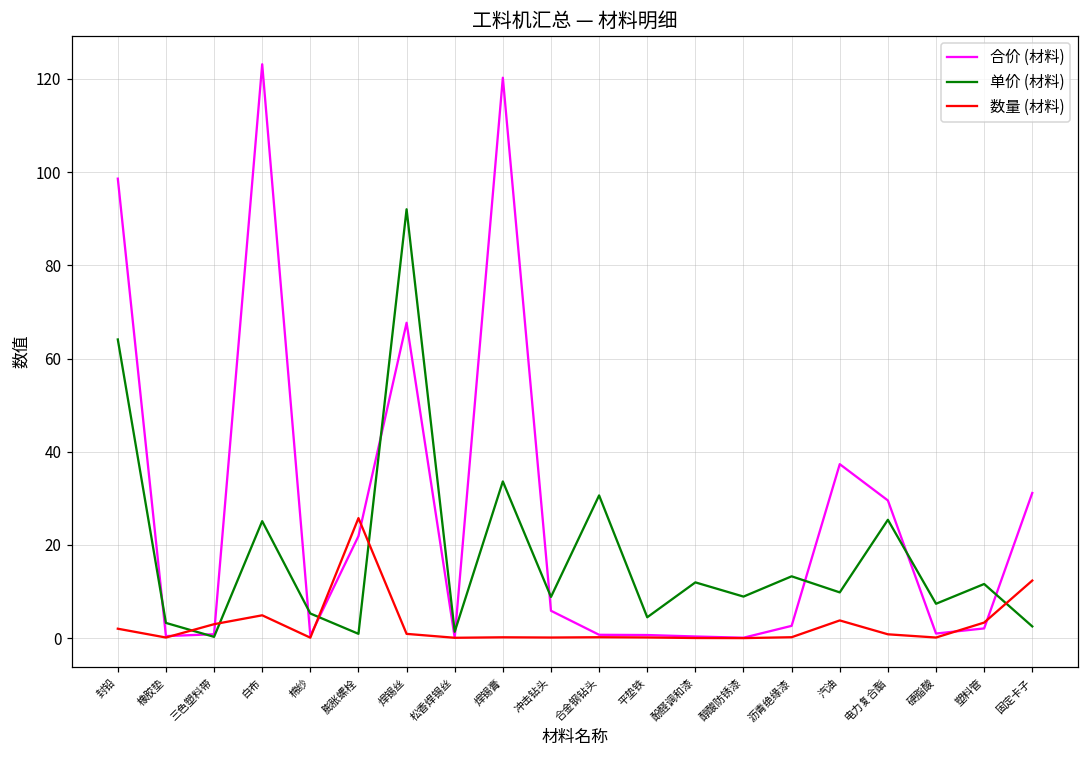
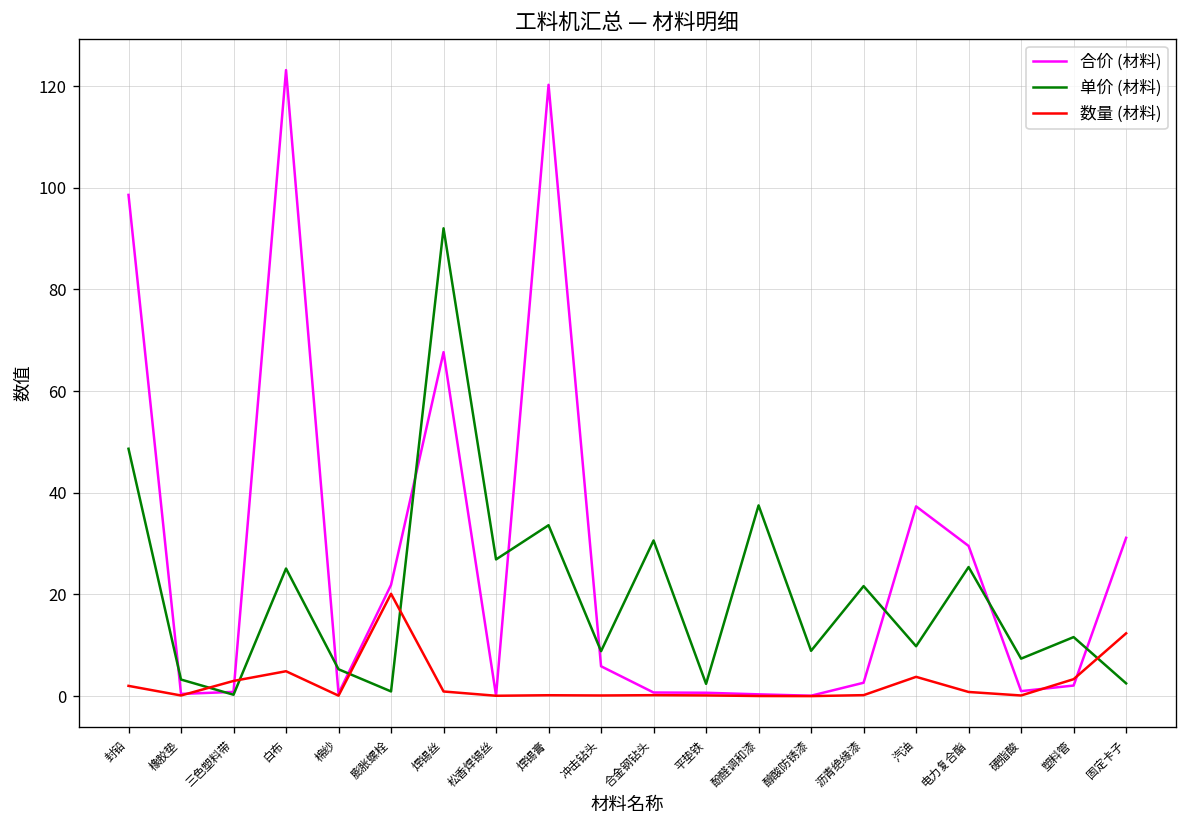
  {
    "合价 (材料)": {
      "封铅": 99,
      "白布": 123,
      "膨胀螺栓": 22,
      "焊锡丝": 68,
      "焊锡膏": 120,
      "冲击钻头": 6,
      "沥青绝缘漆": 3,
      "汽油": 37,
      "电力复合酯": 30,
      "硬脂酸": 1,
      "塑料管": 2,
      "固定卡子": 31
    },
    "单价 (材料)": {
-     "封铅": 64,
+     "封铅": 49,
      "橡胶垫": 3,
      "白布": 25,
      "棉纱": 5,
      "膨胀螺栓": 1,
      "焊锡丝": 92,
-     "松香焊锡丝": 1,
+     "松香焊锡丝": 27,
      "焊锡膏": 34,
      "冲击钻头": 9,
      "合金钢钻头": 31,
-     "平垫铁": 4,
-     "酚醛调和漆": 12,
+     "平垫铁": 2,
+     "酚醛调和漆": 38,
      "醇酸防锈漆": 9,
-     "沥青绝缘漆": 13,
+     "沥青绝缘漆": 22,
      "汽油": 10,
      "电力复合酯": 25,
      "硬脂酸": 7,
      "塑料管": 12,
      "固定卡子": 3
    },
    "数量 (材料)": {
      "封铅": 2,
      "三色塑料带": 3,
      "白布": 5,
-     "膨胀螺栓": 26,
+     "膨胀螺栓": 20,
      "焊锡丝": 1,
      "焊锡膏": 0,
      "冲击钻头": 0,
      "沥青绝缘漆": 0,
      "汽油": 4,
      "电力复合酯": 1,
      "硬脂酸": 0,
      "塑料管": 3,
      "固定卡子": 12
    }
  }
